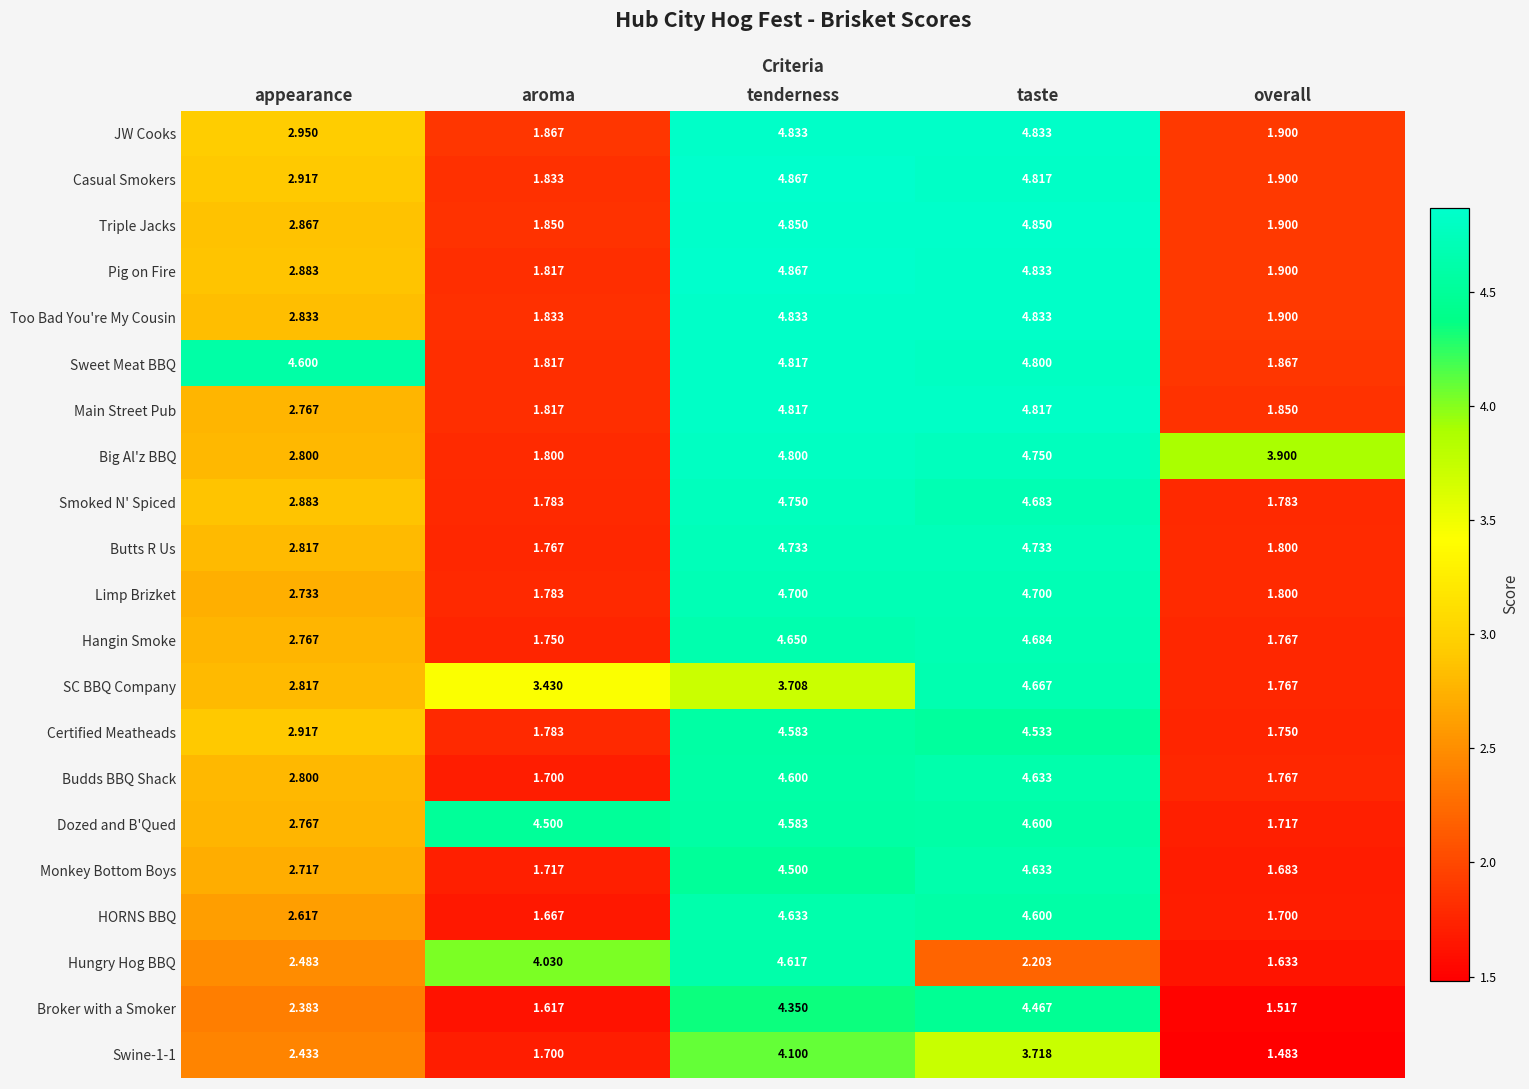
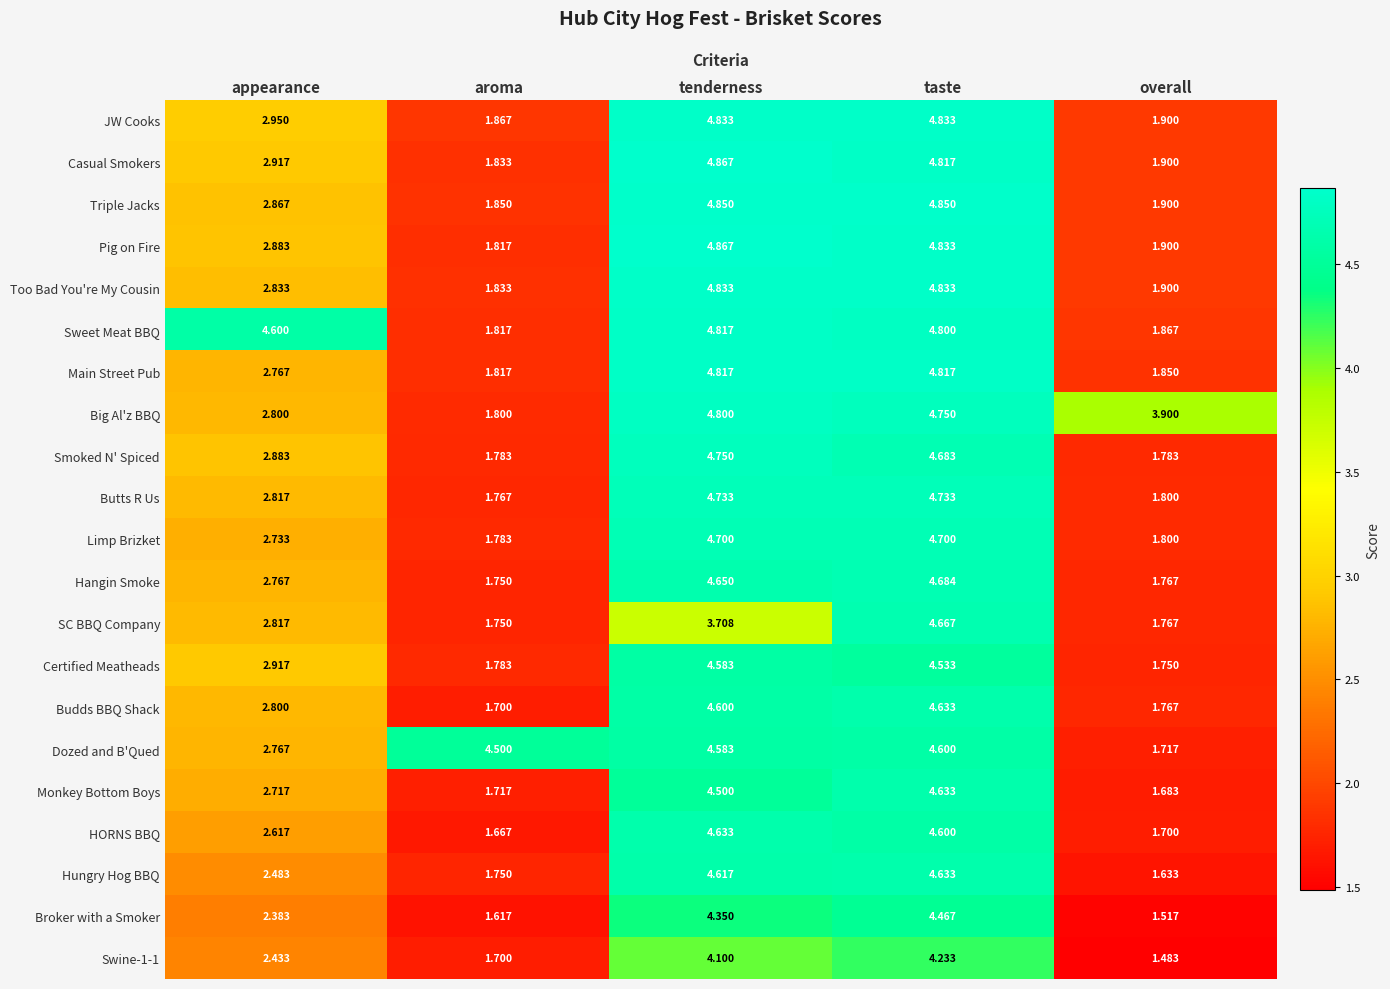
  {
    "JW Cooks": {
      "appearance": 2.950,
      "aroma": 1.867,
      "tenderness": 4.833,
      "taste": 4.833,
      "overall": 1.900
    },
    "Casual Smokers": {
      "appearance": 2.917,
      "aroma": 1.833,
      "tenderness": 4.867,
      "taste": 4.817,
      "overall": 1.900
    },
    "Triple Jacks": {
      "appearance": 2.867,
      "aroma": 1.850,
      "tenderness": 4.850,
      "taste": 4.850,
      "overall": 1.900
    },
    "Pig on Fire": {
      "appearance": 2.883,
      "aroma": 1.817,
      "tenderness": 4.867,
      "taste": 4.833,
      "overall": 1.900
    },
    "Too Bad You're My Cousin": {
      "appearance": 2.833,
      "aroma": 1.833,
      "tenderness": 4.833,
      "taste": 4.833,
      "overall": 1.900
    },
    "Sweet Meat BBQ": {
      "appearance": 4.600,
      "aroma": 1.817,
      "tenderness": 4.817,
      "taste": 4.800,
      "overall": 1.867
    },
    "Main Street Pub": {
      "appearance": 2.767,
      "aroma": 1.817,
      "tenderness": 4.817,
      "taste": 4.817,
      "overall": 1.850
    },
    "Big Al'z BBQ": {
      "appearance": 2.800,
      "aroma": 1.800,
      "tenderness": 4.800,
      "taste": 4.750,
      "overall": 3.900
    },
    "Smoked N' Spiced": {
      "appearance": 2.883,
      "aroma": 1.783,
      "tenderness": 4.750,
      "taste": 4.683,
      "overall": 1.783
    },
    "Butts R Us": {
      "appearance": 2.817,
      "aroma": 1.767,
      "tenderness": 4.733,
      "taste": 4.733,
      "overall": 1.800
    },
    "Limp Brizket": {
      "appearance": 2.733,
      "aroma": 1.783,
      "tenderness": 4.700,
      "taste": 4.700,
      "overall": 1.800
    },
    "Hangin Smoke": {
      "appearance": 2.767,
      "aroma": 1.750,
      "tenderness": 4.650,
      "taste": 4.684,
      "overall": 1.767
    },
    "SC BBQ Company": {
      "appearance": 2.817,
-     "aroma": 3.430,
+     "aroma": 1.750,
      "tenderness": 3.708,
      "taste": 4.667,
      "overall": 1.767
    },
    "Certified Meatheads": {
      "appearance": 2.917,
      "aroma": 1.783,
      "tenderness": 4.583,
      "taste": 4.533,
      "overall": 1.750
    },
    "Budds BBQ Shack": {
      "appearance": 2.800,
      "aroma": 1.700,
      "tenderness": 4.600,
      "taste": 4.633,
      "overall": 1.767
    },
    "Dozed and B'Qued": {
      "appearance": 2.767,
      "aroma": 4.500,
      "tenderness": 4.583,
      "taste": 4.600,
      "overall": 1.717
    },
    "Monkey Bottom Boys": {
      "appearance": 2.717,
      "aroma": 1.717,
      "tenderness": 4.500,
      "taste": 4.633,
      "overall": 1.683
    },
    "HORNS BBQ": {
      "appearance": 2.617,
      "aroma": 1.667,
      "tenderness": 4.633,
      "taste": 4.600,
      "overall": 1.700
    },
    "Hungry Hog BBQ": {
      "appearance": 2.483,
-     "aroma": 4.030,
+     "aroma": 1.750,
      "tenderness": 4.617,
-     "taste": 2.203,
+     "taste": 4.633,
      "overall": 1.633
    },
    "Broker with a Smoker": {
      "appearance": 2.383,
      "aroma": 1.617,
      "tenderness": 4.350,
      "taste": 4.467,
      "overall": 1.517
    },
    "Swine-1-1": {
      "appearance": 2.433,
      "aroma": 1.700,
      "tenderness": 4.100,
-     "taste": 3.718,
+     "taste": 4.233,
      "overall": 1.483
    }
  }
